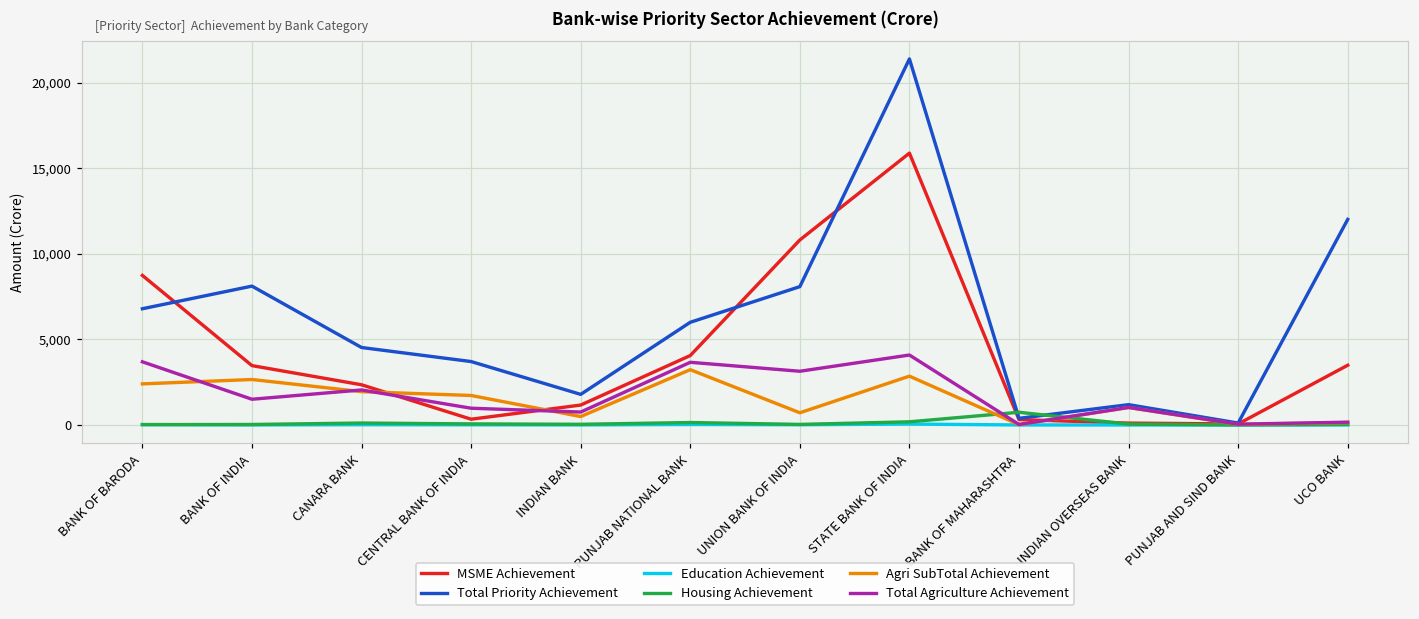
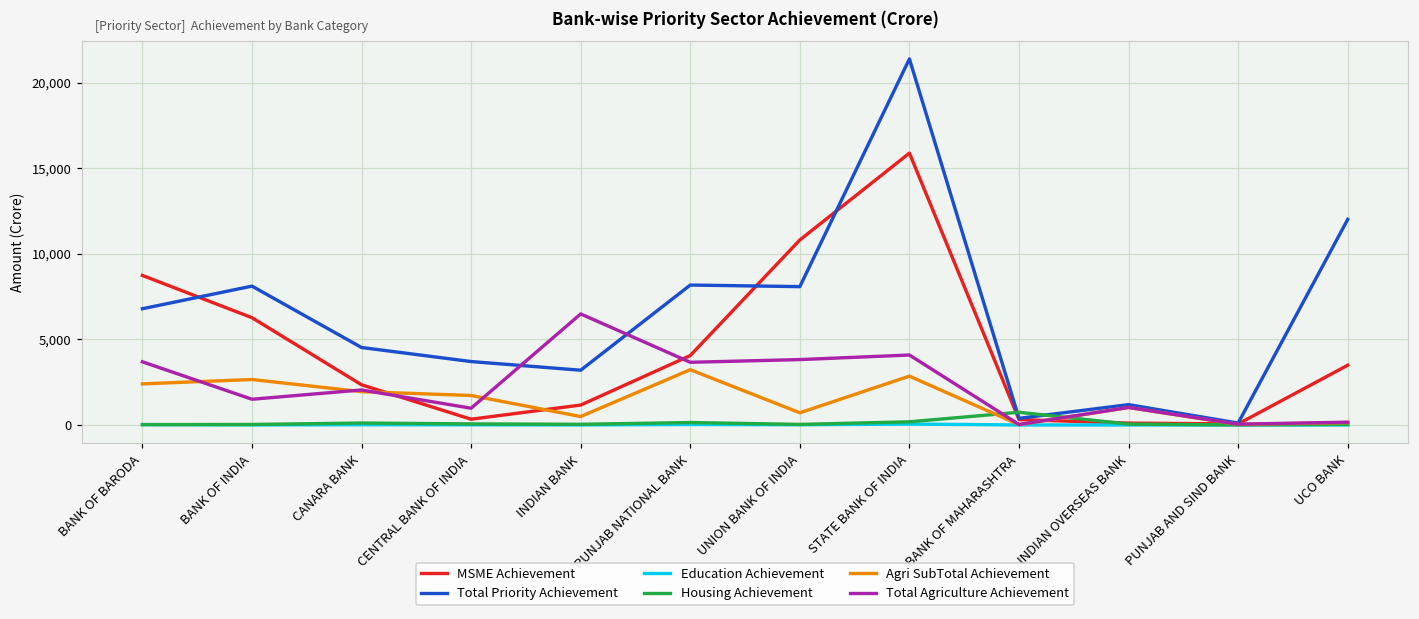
  {
    "MSME Achievement": {
      "BANK OF BARODA": "8,700",
-     "BANK OF INDIA": "3,500",
+     "BANK OF INDIA": "6,300",
      "CANARA BANK": "2,300",
      "CENTRAL BANK OF INDIA": "300",
      "INDIAN BANK": "1,200",
      "PUNJAB NATIONAL BANK": "4,100",
      "UNION BANK OF INDIA": "10,800",
      "STATE BANK OF INDIA": "15,900",
      "UCO BANK": "3,500"
    },
    "Total Priority Achievement": {
      "BANK OF BARODA": "6,800",
      "BANK OF INDIA": "8,100",
      "CANARA BANK": "4,500",
      "CENTRAL BANK OF INDIA": "3,700",
-     "INDIAN BANK": "1,800",
-     "PUNJAB NATIONAL BANK": "6,000",
+     "INDIAN BANK": "3,200",
+     "PUNJAB NATIONAL BANK": "8,200",
      "UNION BANK OF INDIA": "8,100",
      "STATE BANK OF INDIA": "21,400",
      "UCO BANK": "12,000"
    },
    "Housing Achievement": {
      "BANK OF MAHARASHTRA": "700"
    },
    "Agri SubTotal Achievement": {
      "BANK OF BARODA": "2,400",
      "BANK OF INDIA": "2,700",
      "CENTRAL BANK OF INDIA": "1,700",
      "INDIAN BANK": "500",
      "PUNJAB NATIONAL BANK": "3,200",
      "UNION BANK OF INDIA": "700",
      "STATE BANK OF INDIA": "2,900"
    },
    "Total Agriculture Achievement": {
      "BANK OF BARODA": "3,700",
      "BANK OF INDIA": "1,500",
      "CENTRAL BANK OF INDIA": "1,000",
-     "INDIAN BANK": "800",
+     "INDIAN BANK": "6,500",
      "PUNJAB NATIONAL BANK": "3,700",
-     "UNION BANK OF INDIA": "3,100",
+     "UNION BANK OF INDIA": "3,800",
      "STATE BANK OF INDIA": "4,100"
    }
  }
